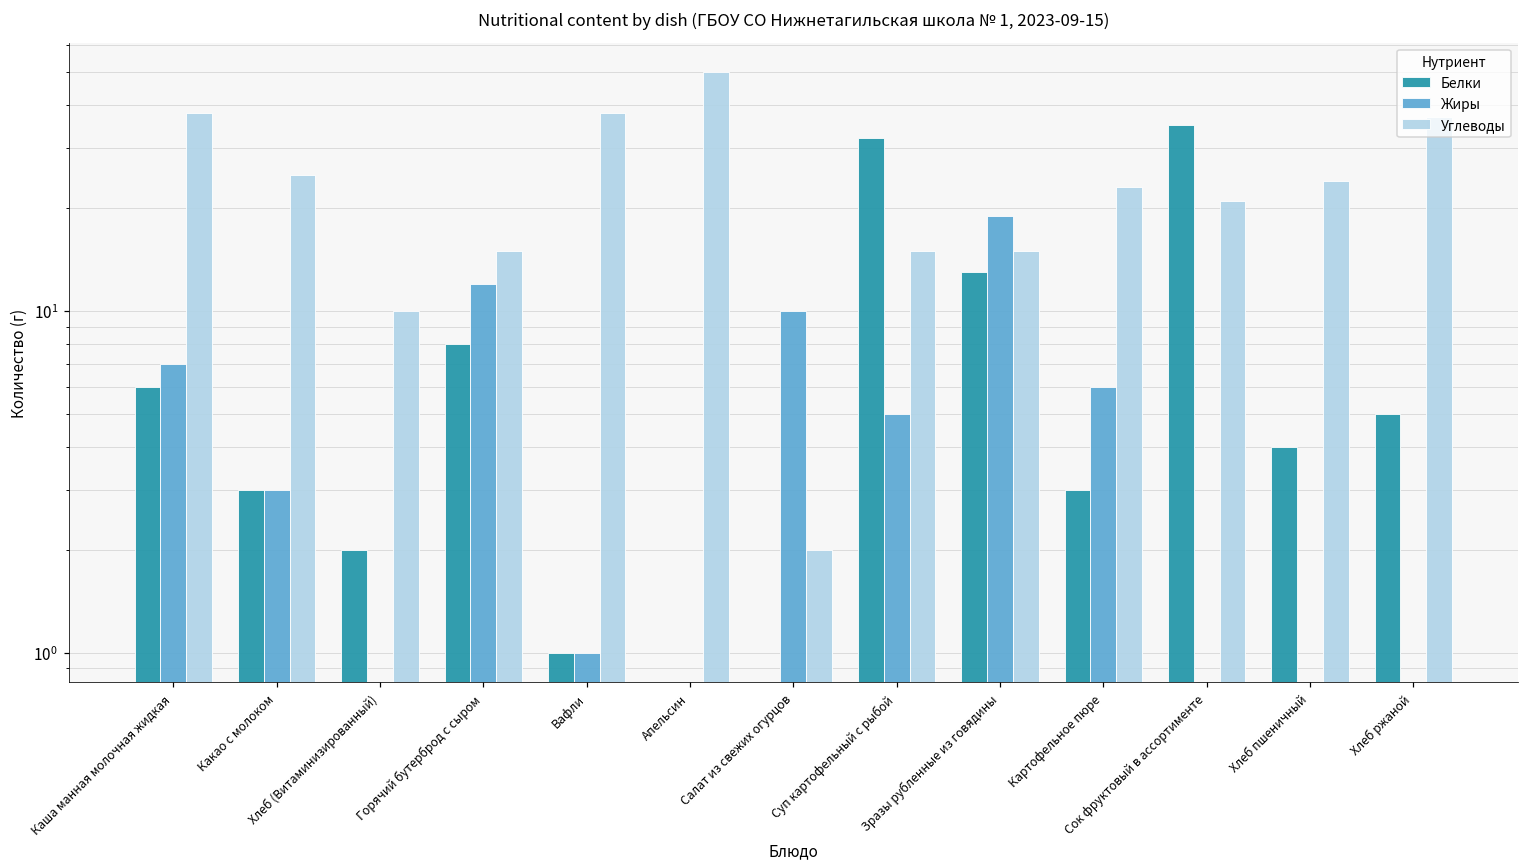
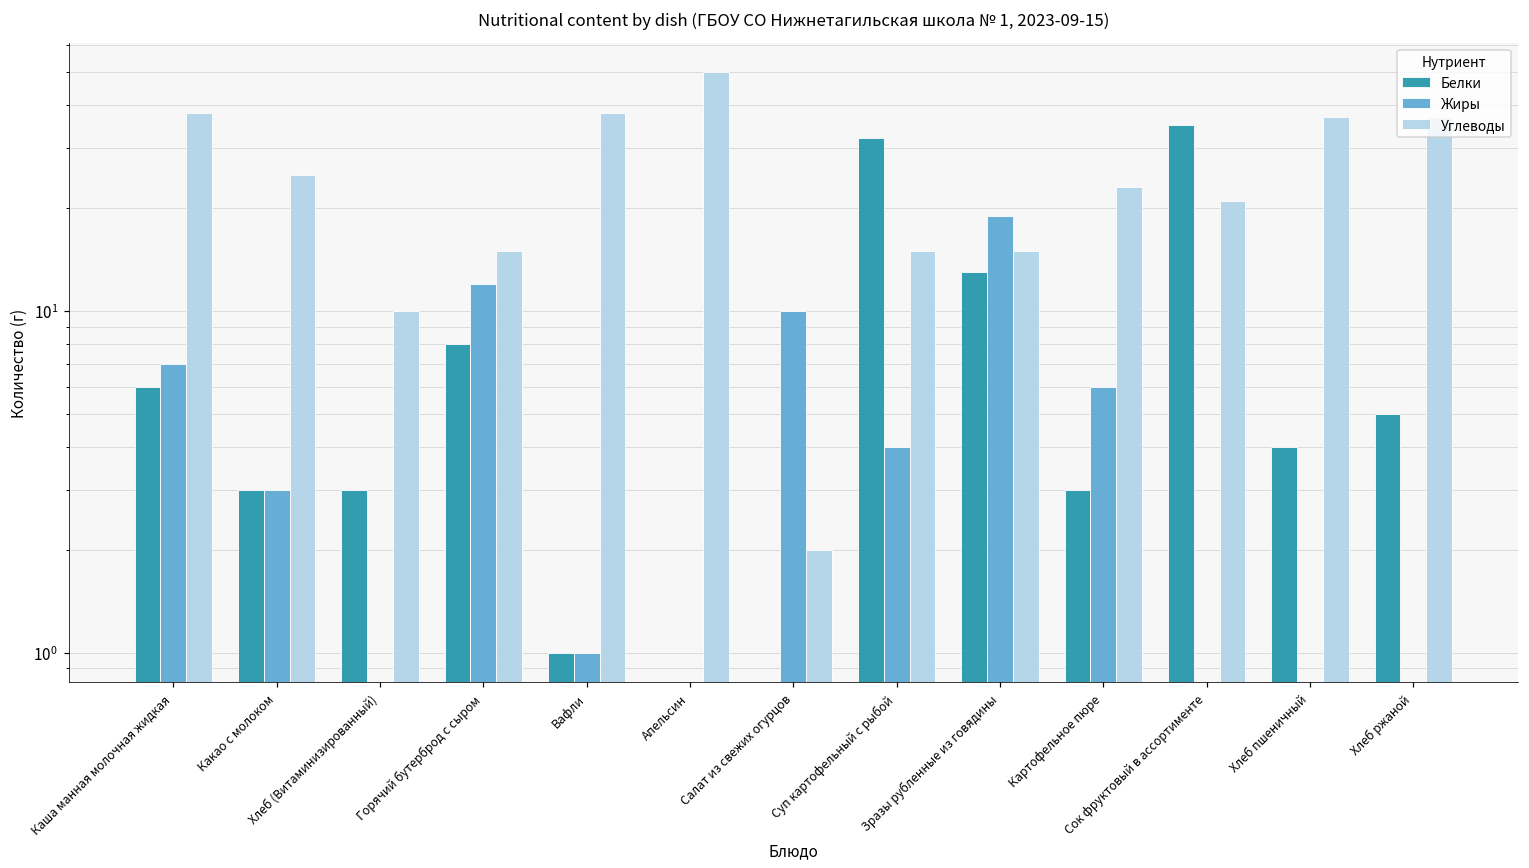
  {
    "Белки": {
      "Каша манная молочная жидкая": 6,
      "Какао с молоком": 3,
-     "Хлеб (Витаминизированный)": 2,
+     "Хлеб (Витаминизированный)": 3,
      "Горячий бутерброд с сыром": 8,
      "Вафли": 1,
      "Суп картофельный с рыбой": 32,
      "Зразы рубленные из говядины": 13,
      "Картофельное пюре": 3,
      "Сок фруктовый в ассортименте": 35,
      "Хлеб пшеничный": 4,
      "Хлеб ржаной": 5
    },
    "Жиры": {
      "Каша манная молочная жидкая": 7,
      "Какао с молоком": 3,
      "Горячий бутерброд с сыром": 12,
      "Вафли": 1,
      "Салат из свежих огурцов": 10,
-     "Суп картофельный с рыбой": 5,
+     "Суп картофельный с рыбой": 4,
      "Зразы рубленные из говядины": 19,
      "Картофельное пюре": 6
    },
    "Углеводы": {
      "Каша манная молочная жидкая": 38,
      "Какао с молоком": 25,
      "Хлеб (Витаминизированный)": 10,
      "Горячий бутерброд с сыром": 15,
      "Вафли": 38,
      "Апельсин": 50,
      "Салат из свежих огурцов": 2,
      "Суп картофельный с рыбой": 15,
      "Зразы рубленные из говядины": 15,
      "Картофельное пюре": 23,
      "Сок фруктовый в ассортименте": 21,
-     "Хлеб пшеничный": 24
+     "Хлеб пшеничный": 37
    }
  }
